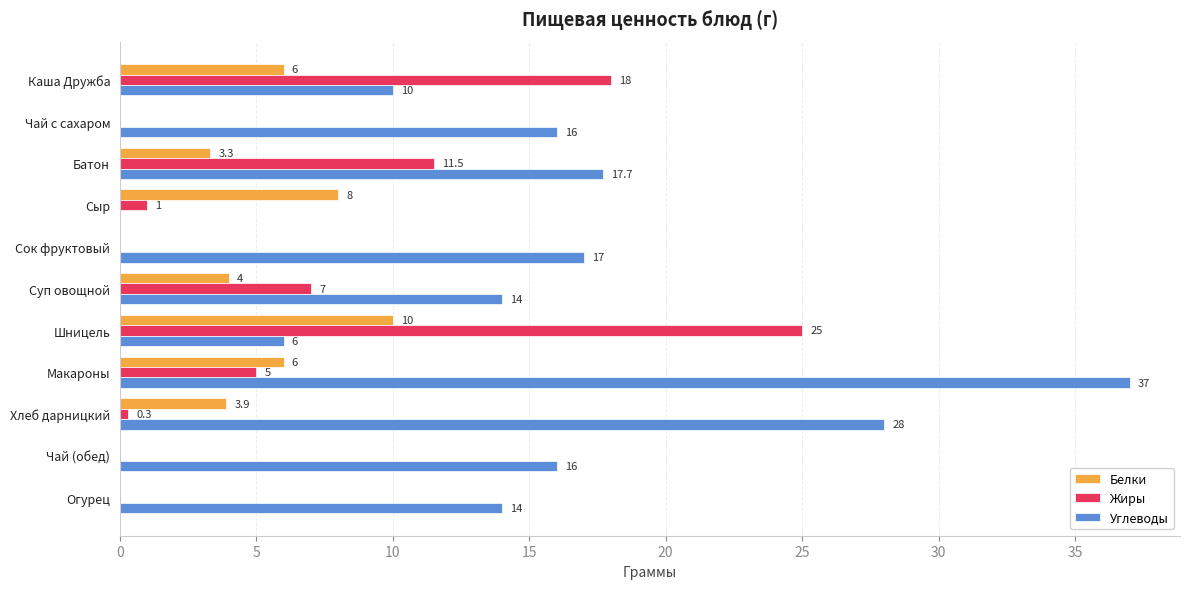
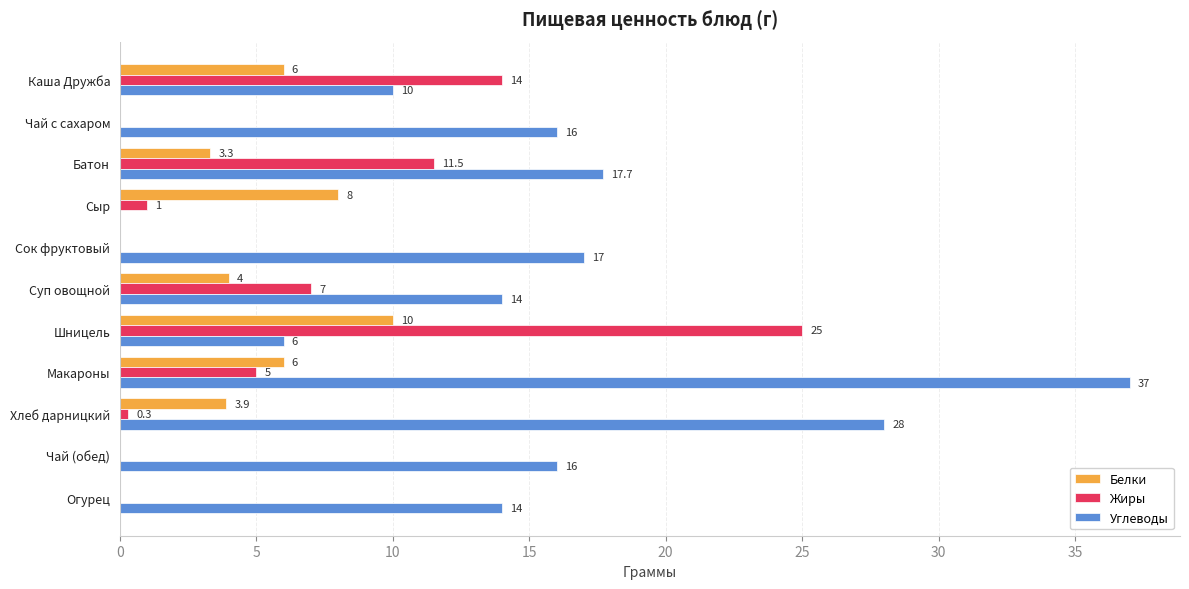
  {
    "Белки": {
      "Каша Дружба": 6,
      "Батон": 3.3,
      "Сыр": 8,
      "Суп овощной": 4,
      "Шницель": 10,
      "Макароны": 6,
      "Хлеб дарницкий": 3.9
    },
    "Жиры": {
-     "Каша Дружба": 18,
+     "Каша Дружба": 14,
      "Батон": 11.5,
      "Сыр": 1,
      "Суп овощной": 7,
      "Шницель": 25,
      "Макароны": 5,
      "Хлеб дарницкий": 0.3
    },
    "Углеводы": {
      "Каша Дружба": 10,
      "Чай с сахаром": 16,
      "Батон": 17.7,
      "Сок фруктовый": 17,
      "Суп овощной": 14,
      "Шницель": 6,
      "Макароны": 37,
      "Хлеб дарницкий": 28,
      "Чай (обед)": 16,
      "Огурец": 14
    }
  }
